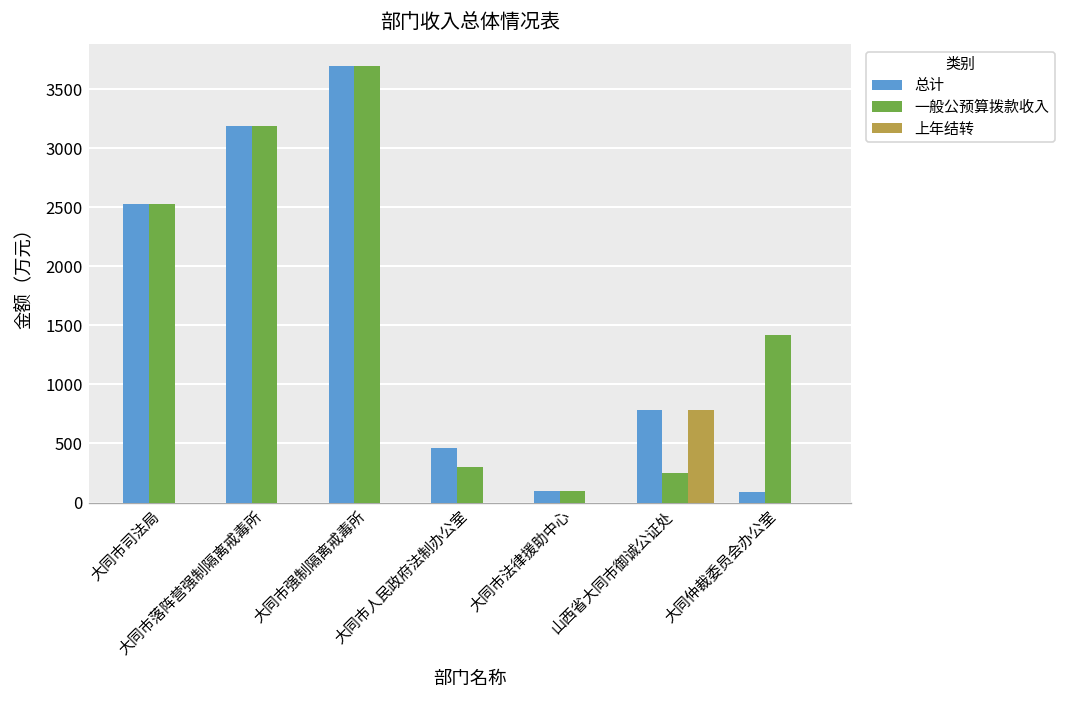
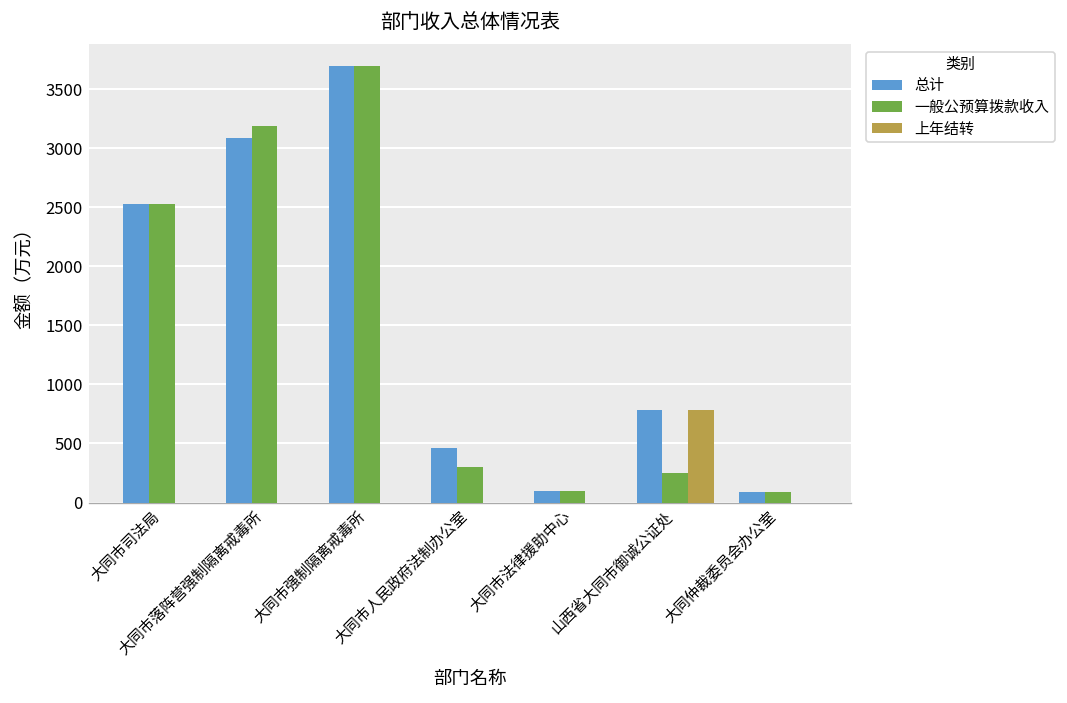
  {
    "总计": {
      "大同市司法局": 2500,
-     "大同市落阵营强制隔离戒毒所": 3200,
+     "大同市落阵营强制隔离戒毒所": 3100,
      "大同市强制隔离戒毒所": 3700,
      "大同市人民政府法制办公室": 500,
      "大同市法律援助中心": 100,
      "山西省大同市御诚公证处": 800,
      "大同仲裁委员会办公室": 100
    },
    "一般公预算拨款收入": {
      "大同市司法局": 2500,
      "大同市落阵营强制隔离戒毒所": 3200,
      "大同市强制隔离戒毒所": 3700,
      "大同市人民政府法制办公室": 300,
      "大同市法律援助中心": 100,
      "山西省大同市御诚公证处": 300,
-     "大同仲裁委员会办公室": 1400
+     "大同仲裁委员会办公室": 100
    },
    "上年结转": {
      "大同市司法局": 0,
      "大同市落阵营强制隔离戒毒所": 0,
      "大同市强制隔离戒毒所": 0,
      "大同市人民政府法制办公室": 0,
      "大同市法律援助中心": 0,
      "山西省大同市御诚公证处": 800,
      "大同仲裁委员会办公室": 0
    }
  }
